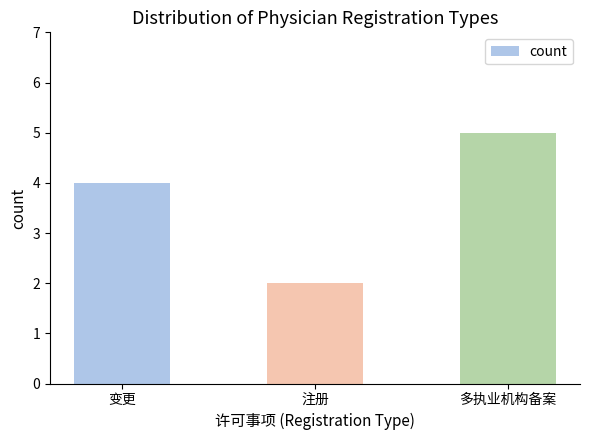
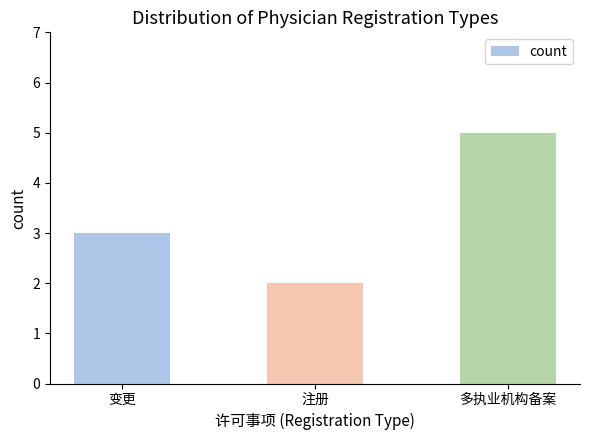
  {
-   "变更": 4,
+   "变更": 3,
    "注册": 2,
    "多执业机构备案": 5
  }
